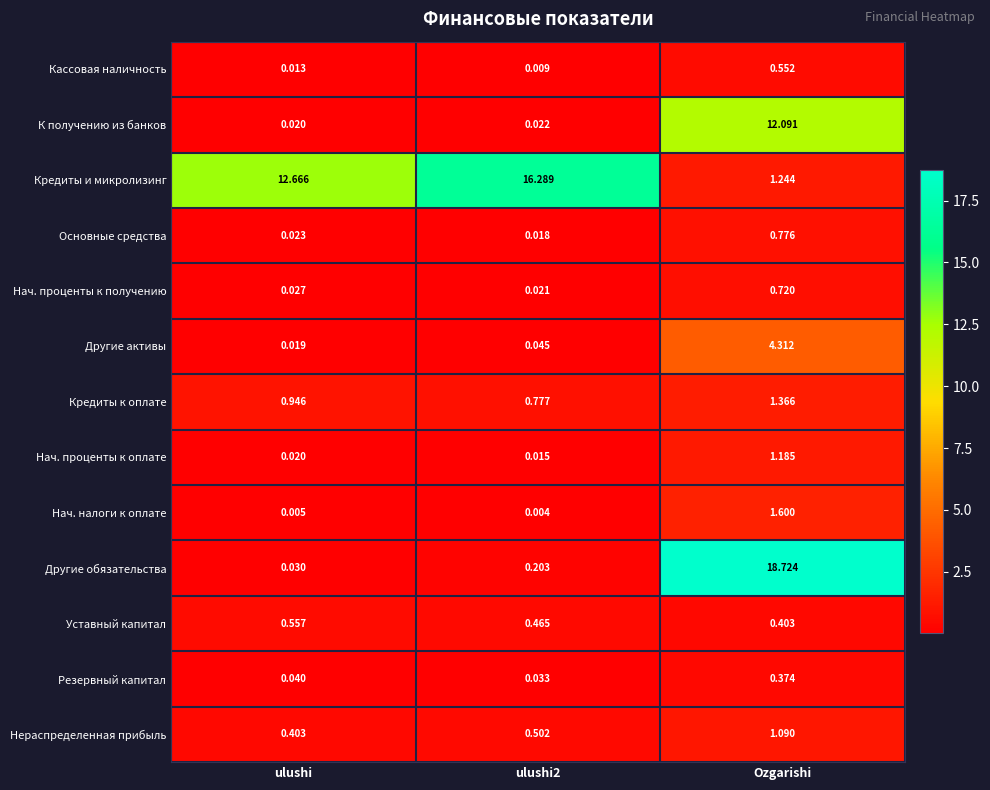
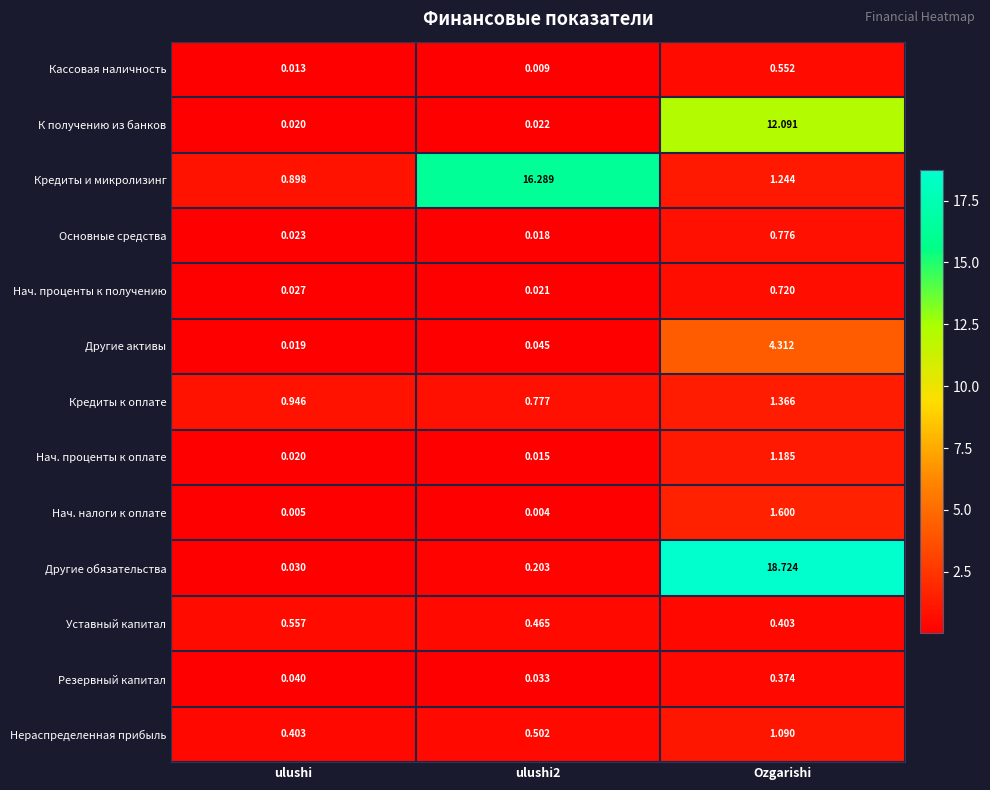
  {
    "Кассовая наличность": {
      "ulushi": 0.013,
      "ulushi2": 0.009,
      "Ozgarishi": 0.552
    },
    "К получению из банков": {
      "ulushi": 0.020,
      "ulushi2": 0.022,
      "Ozgarishi": 12.091
    },
    "Кредиты и микролизинг": {
-     "ulushi": 12.666,
+     "ulushi": 0.898,
      "ulushi2": 16.289,
      "Ozgarishi": 1.244
    },
    "Основные средства": {
      "ulushi": 0.023,
      "ulushi2": 0.018,
      "Ozgarishi": 0.776
    },
    "Нач. проценты к получению": {
      "ulushi": 0.027,
      "ulushi2": 0.021,
      "Ozgarishi": 0.720
    },
    "Другие активы": {
      "ulushi": 0.019,
      "ulushi2": 0.045,
      "Ozgarishi": 4.312
    },
    "Кредиты к оплате": {
      "ulushi": 0.946,
      "ulushi2": 0.777,
      "Ozgarishi": 1.366
    },
    "Нач. проценты к оплате": {
      "ulushi": 0.020,
      "ulushi2": 0.015,
      "Ozgarishi": 1.185
    },
    "Нач. налоги к оплате": {
      "ulushi": 0.005,
      "ulushi2": 0.004,
      "Ozgarishi": 1.600
    },
    "Другие обязательства": {
      "ulushi": 0.030,
      "ulushi2": 0.203,
      "Ozgarishi": 18.724
    },
    "Уставный капитал": {
      "ulushi": 0.557,
      "ulushi2": 0.465,
      "Ozgarishi": 0.403
    },
    "Резервный капитал": {
      "ulushi": 0.040,
      "ulushi2": 0.033,
      "Ozgarishi": 0.374
    },
    "Нераспределенная прибыль": {
      "ulushi": 0.403,
      "ulushi2": 0.502,
      "Ozgarishi": 1.090
    }
  }
